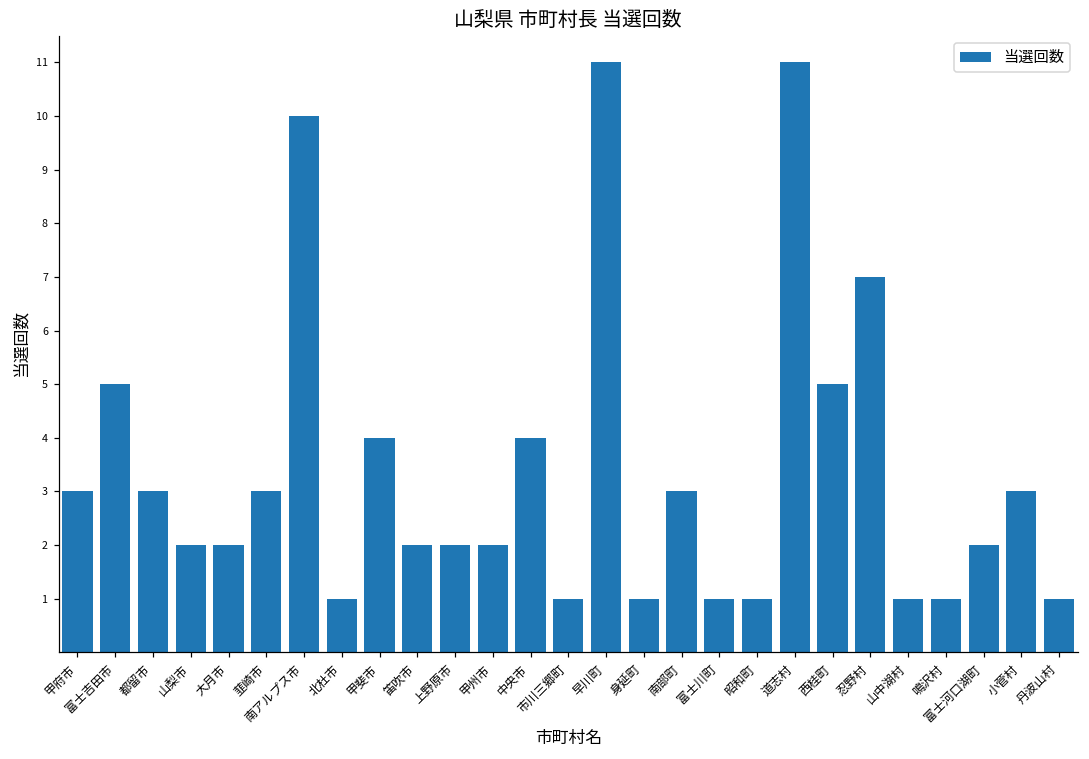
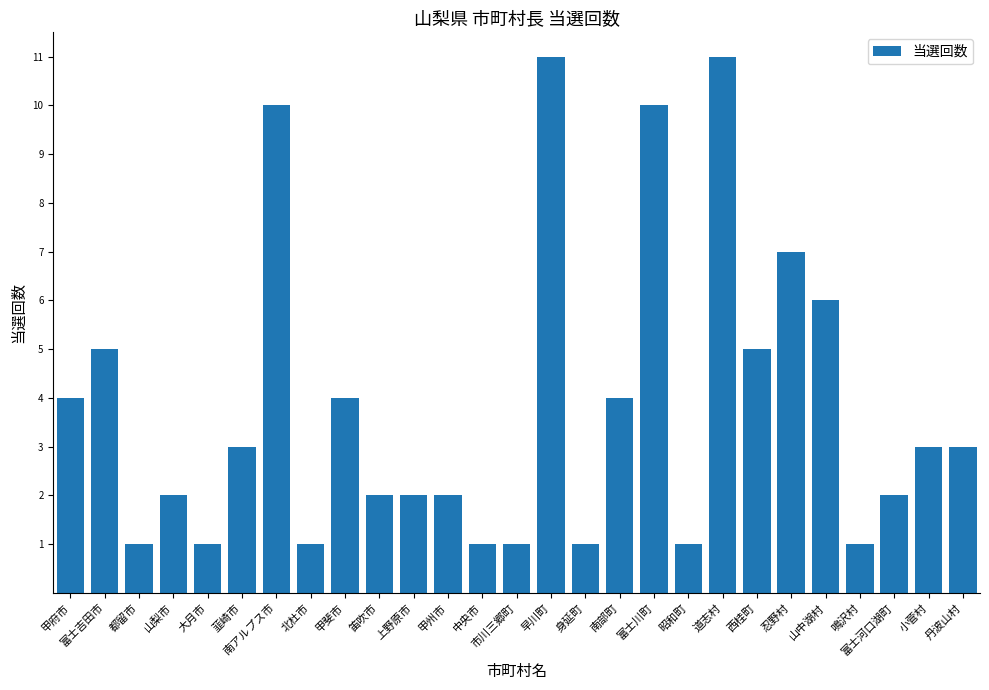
  {
-   "甲府市": 3,
+   "甲府市": 4,
    "富士吉田市": 5,
-   "都留市": 3,
+   "都留市": 1,
    "山梨市": 2,
-   "大月市": 2,
+   "大月市": 1,
    "韮崎市": 3,
    "南アルプス市": 10,
    "北杜市": 1,
    "甲斐市": 4,
    "笛吹市": 2,
    "上野原市": 2,
    "甲州市": 2,
-   "中央市": 4,
+   "中央市": 1,
    "市川三郷町": 1,
    "早川町": 11,
    "身延町": 1,
-   "南部町": 3,
-   "富士川町": 1,
+   "南部町": 4,
+   "富士川町": 10,
    "昭和町": 1,
    "道志村": 11,
    "西桂町": 5,
    "忍野村": 7,
-   "山中湖村": 1,
+   "山中湖村": 6,
    "鳴沢村": 1,
    "富士河口湖町": 2,
    "小菅村": 3,
-   "丹波山村": 1
+   "丹波山村": 3
  }
